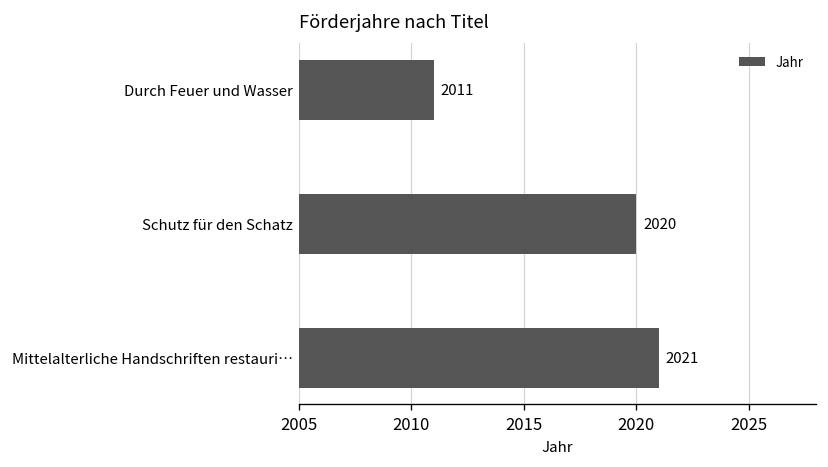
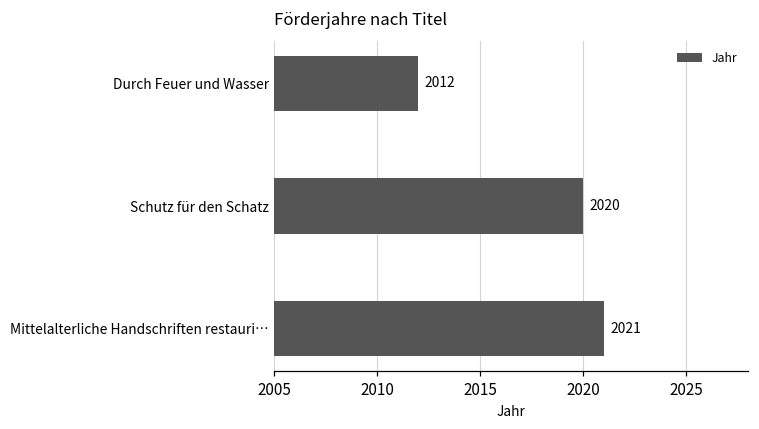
  {
-   "Durch Feuer und Wasser": 2011,
+   "Durch Feuer und Wasser": 2012,
    "Schutz für den Schatz": 2020,
    "Mittelalterliche Handschriften restauri…": 2021
  }
